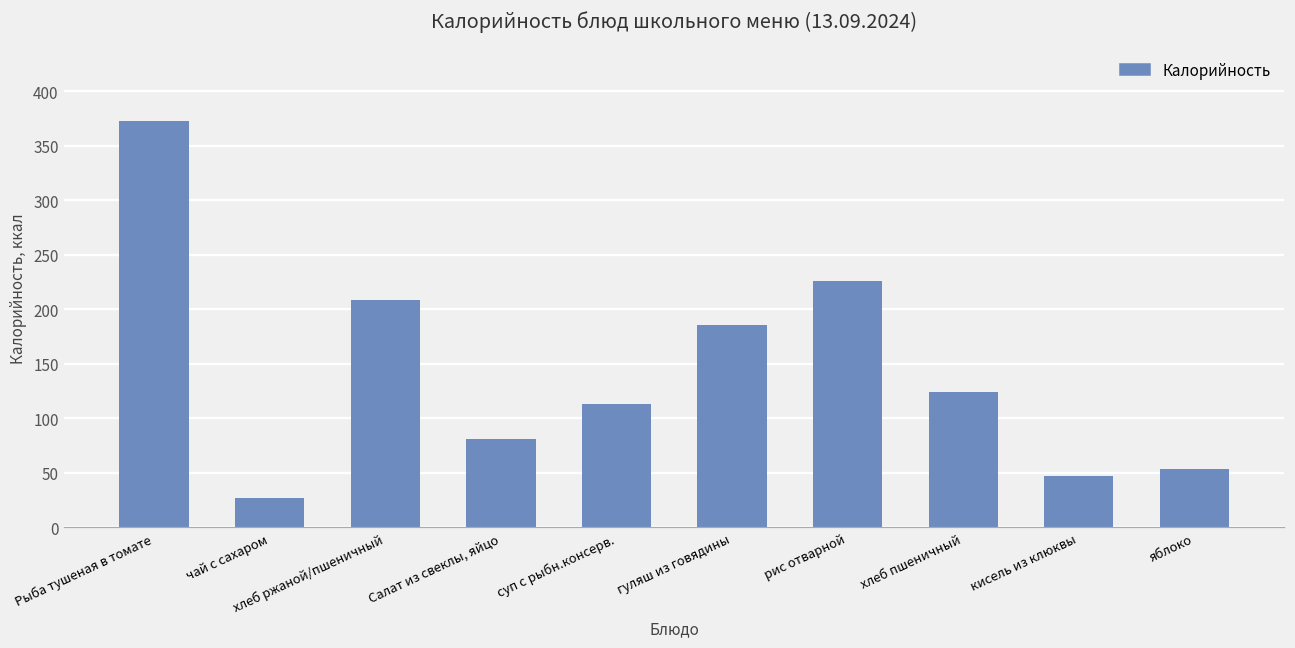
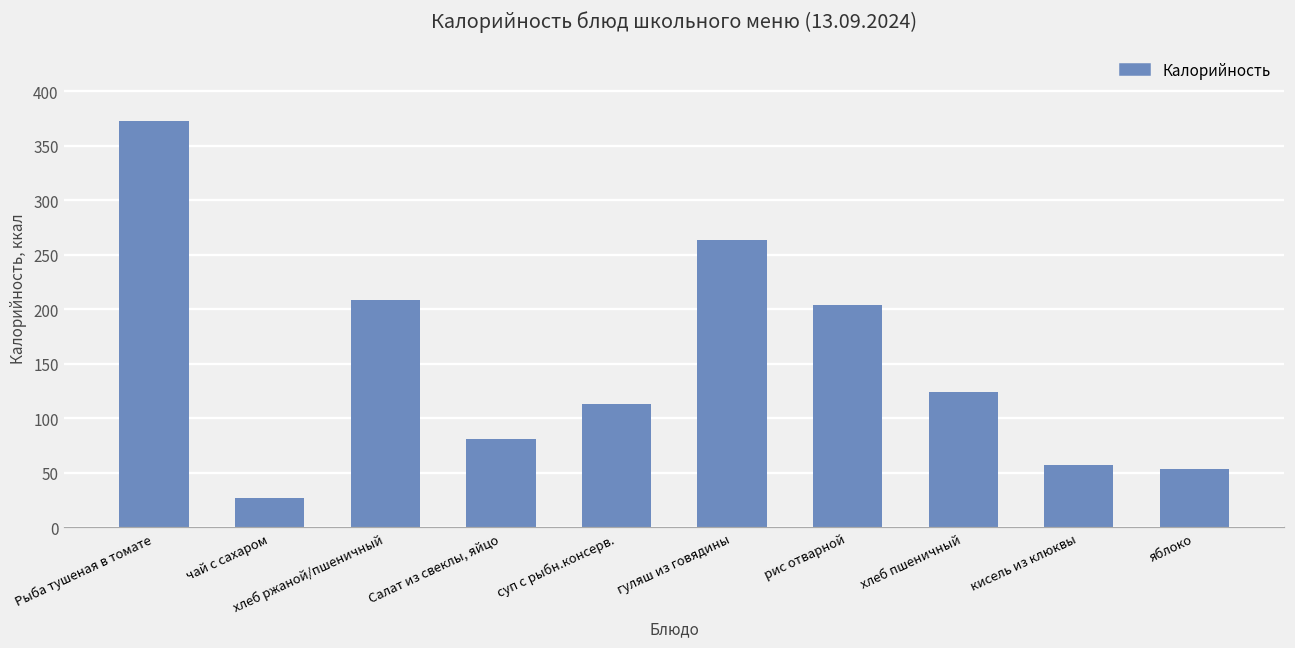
  {
    "Рыба тушеная в томате": 370,
    "чай с сахаром": 30,
    "хлеб ржаной/пшеничный": 210,
    "Салат из свеклы, яйцо": 80,
    "суп с рыбн.консерв.": 110,
-   "гуляш из говядины": 190,
-   "рис отварной": 230,
+   "гуляш из говядины": 260,
+   "рис отварной": 200,
    "хлеб пшеничный": 120,
-   "кисель из клюквы": 50,
+   "кисель из клюквы": 60,
    "яблоко": 50
  }
